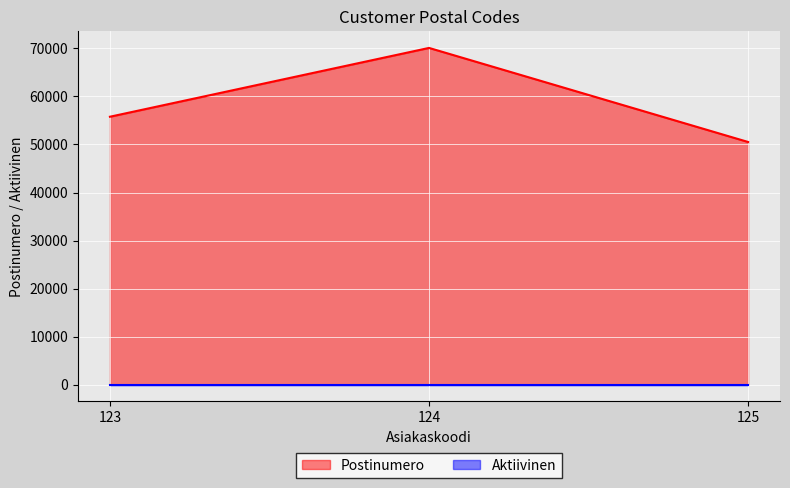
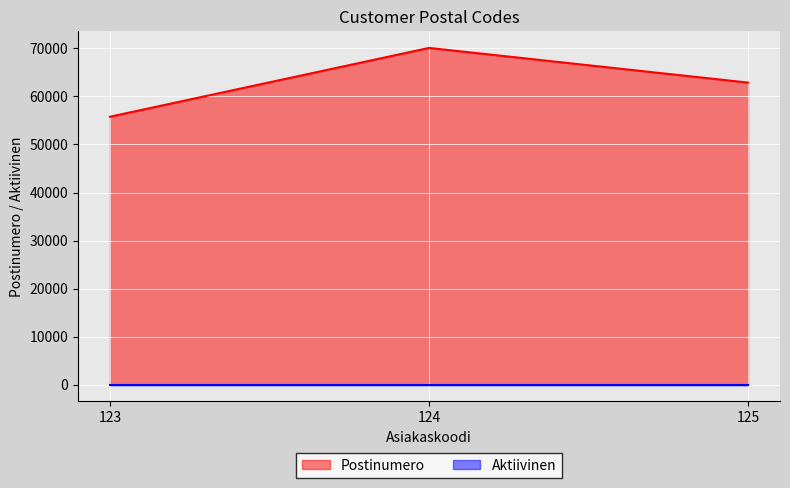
  {
    "Postinumero": {
      "123": 56000,
      "124": 70000,
-     "125": 51000
+     "125": 63000
    },
    "Aktiivinen": {
      "123": 0,
      "124": 0,
      "125": 0
    }
  }
